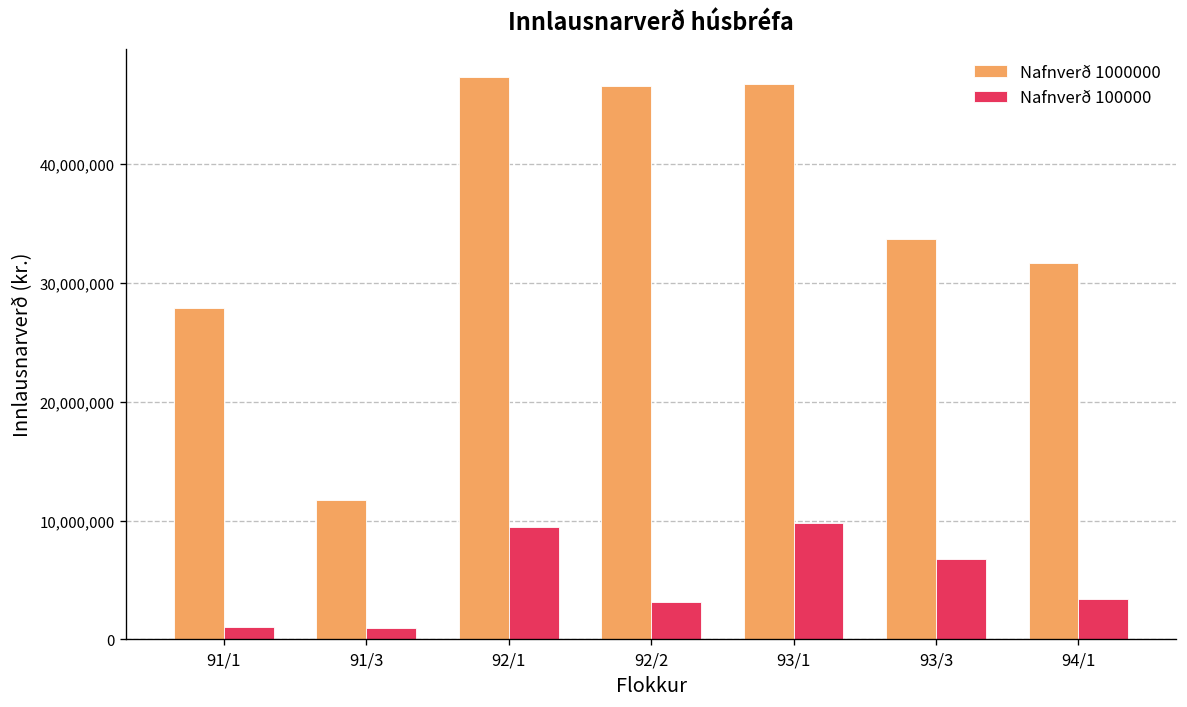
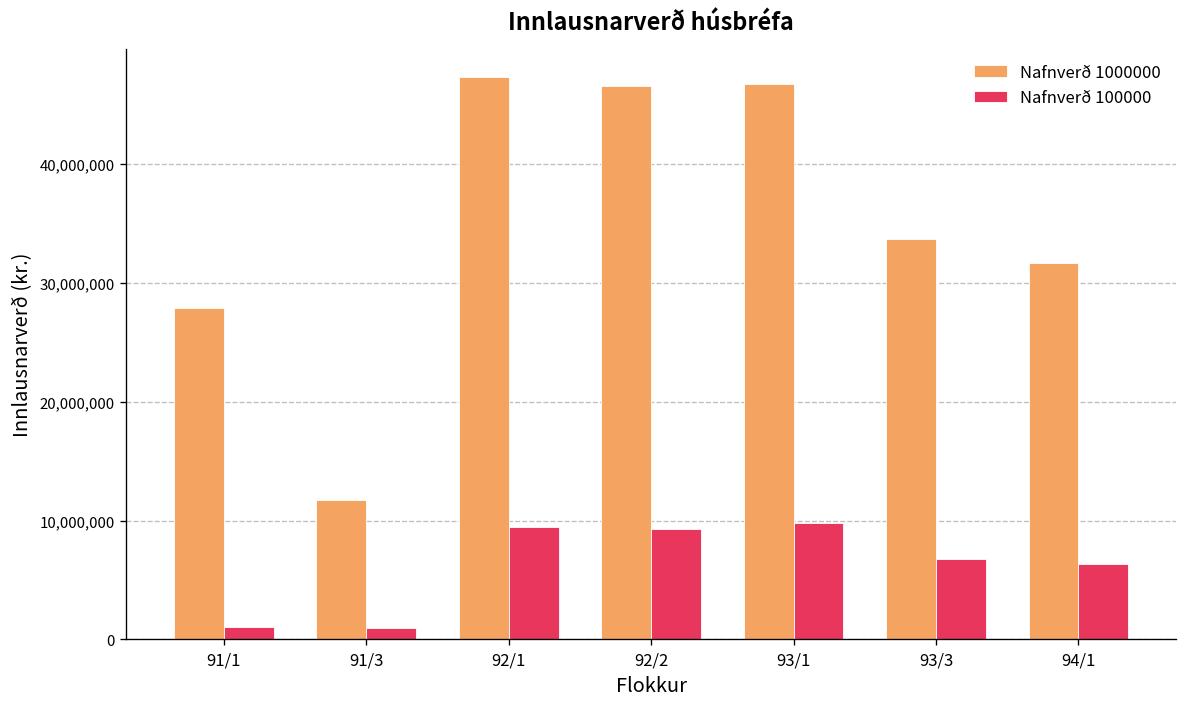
  {
    "Nafnverð 1000000": {
      "91/1": "28,000,000",
      "91/3": "12,000,000",
      "92/1": "47,000,000",
      "92/2": "47,000,000",
      "93/1": "47,000,000",
      "93/3": "34,000,000",
      "94/1": "32,000,000"
    },
    "Nafnverð 100000": {
      "91/1": "1,000,000",
      "91/3": "1,000,000",
      "92/1": "9,000,000",
-     "92/2": "3,000,000",
+     "92/2": "9,000,000",
      "93/1": "10,000,000",
      "93/3": "7,000,000",
-     "94/1": "3,000,000"
+     "94/1": "6,000,000"
    }
  }
